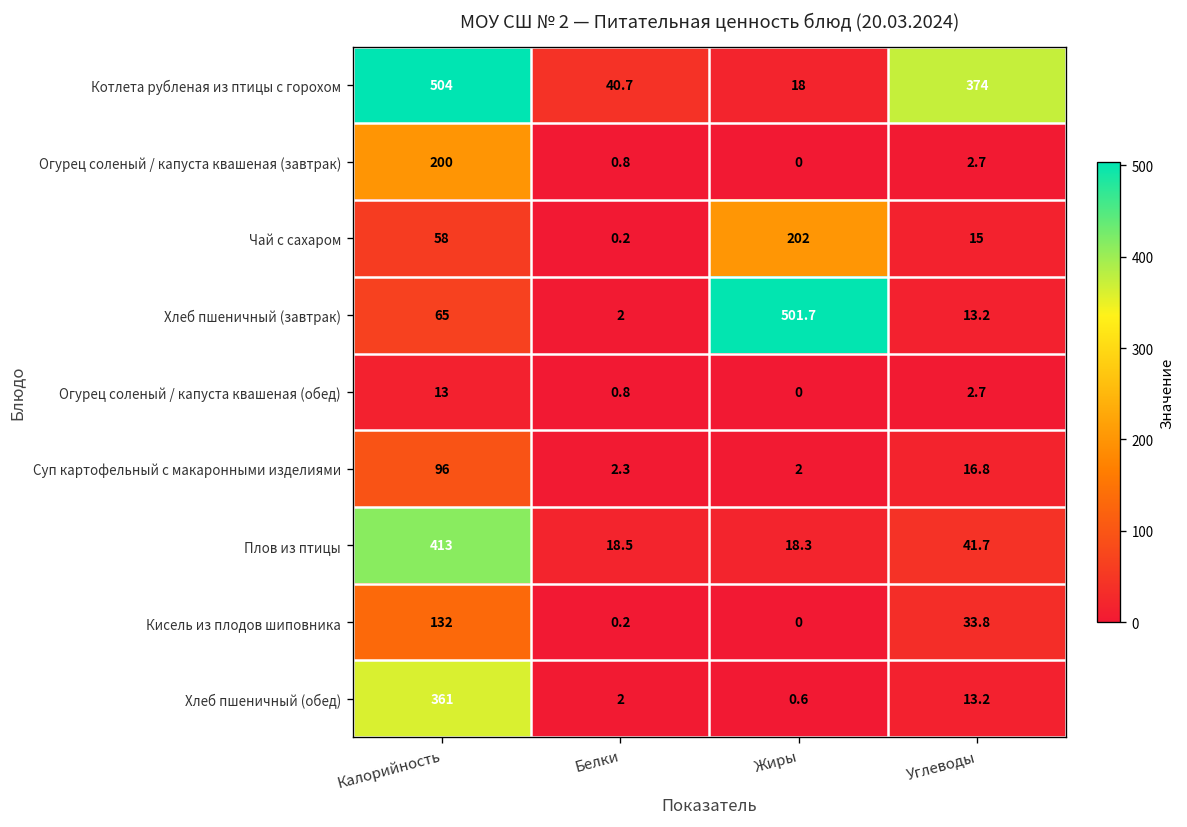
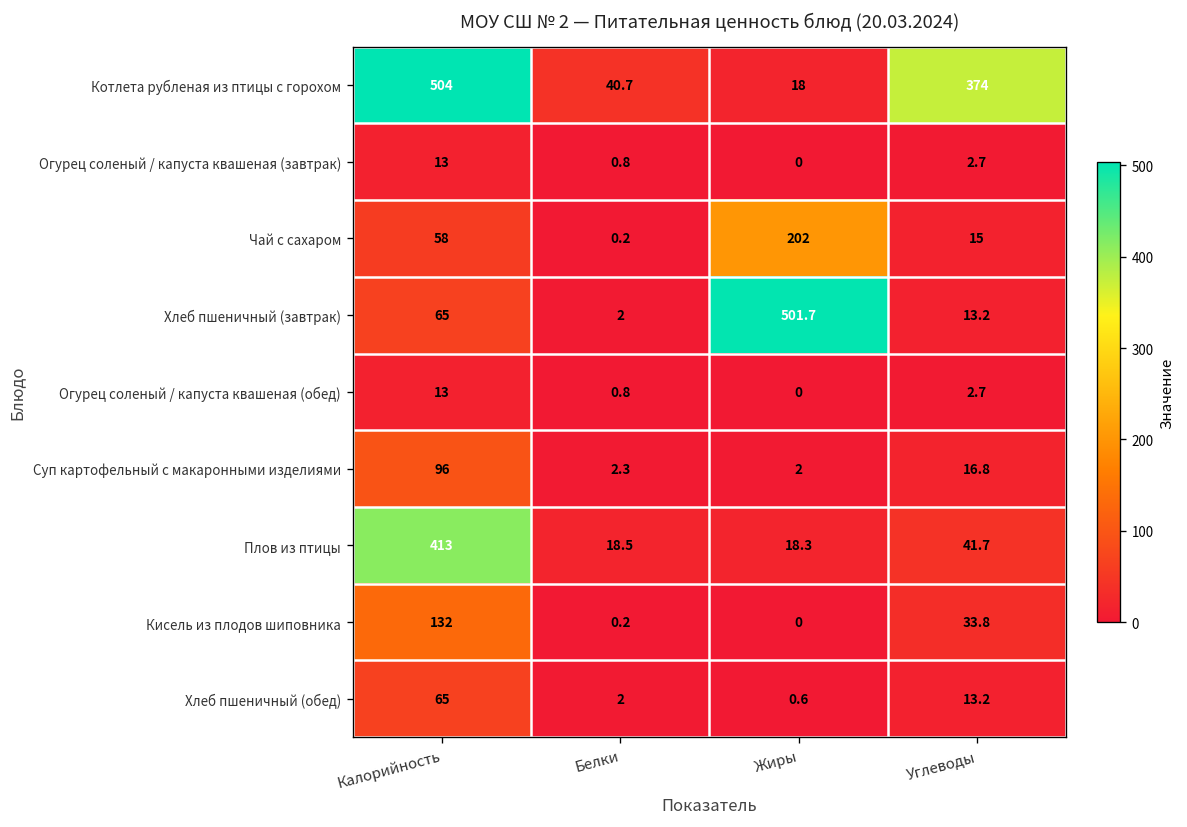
  {
    "Котлета рубленая из птицы с горохом": {
      "Калорийность": 504,
      "Белки": 40.7,
      "Жиры": 18,
      "Углеводы": 374
    },
    "Огурец соленый / капуста квашеная (завтрак)": {
-     "Калорийность": 200,
+     "Калорийность": 13,
      "Белки": 0.8,
      "Жиры": 0,
      "Углеводы": 2.7
    },
    "Чай с сахаром": {
      "Калорийность": 58,
      "Белки": 0.2,
      "Жиры": 202,
      "Углеводы": 15
    },
    "Хлеб пшеничный (завтрак)": {
      "Калорийность": 65,
      "Белки": 2,
      "Жиры": 501.7,
      "Углеводы": 13.2
    },
    "Огурец соленый / капуста квашеная (обед)": {
      "Калорийность": 13,
      "Белки": 0.8,
      "Жиры": 0,
      "Углеводы": 2.7
    },
    "Суп картофельный с макаронными изделиями": {
      "Калорийность": 96,
      "Белки": 2.3,
      "Жиры": 2,
      "Углеводы": 16.8
    },
    "Плов из птицы": {
      "Калорийность": 413,
      "Белки": 18.5,
      "Жиры": 18.3,
      "Углеводы": 41.7
    },
    "Кисель из плодов шиповника": {
      "Калорийность": 132,
      "Белки": 0.2,
      "Жиры": 0,
      "Углеводы": 33.8
    },
    "Хлеб пшеничный (обед)": {
-     "Калорийность": 361,
+     "Калорийность": 65,
      "Белки": 2,
      "Жиры": 0.6,
      "Углеводы": 13.2
    }
  }
